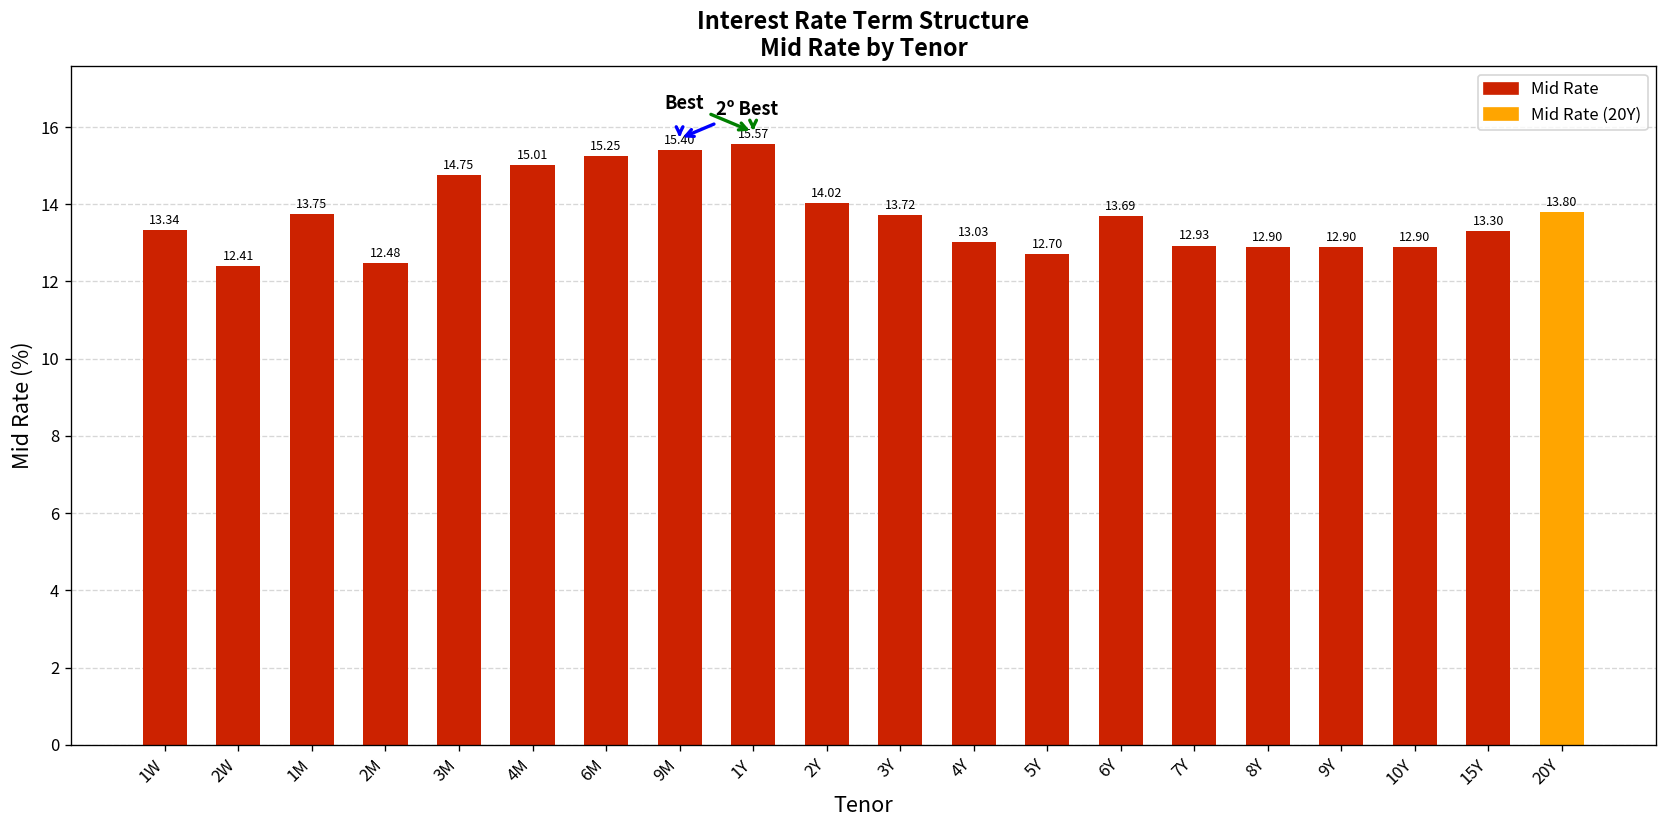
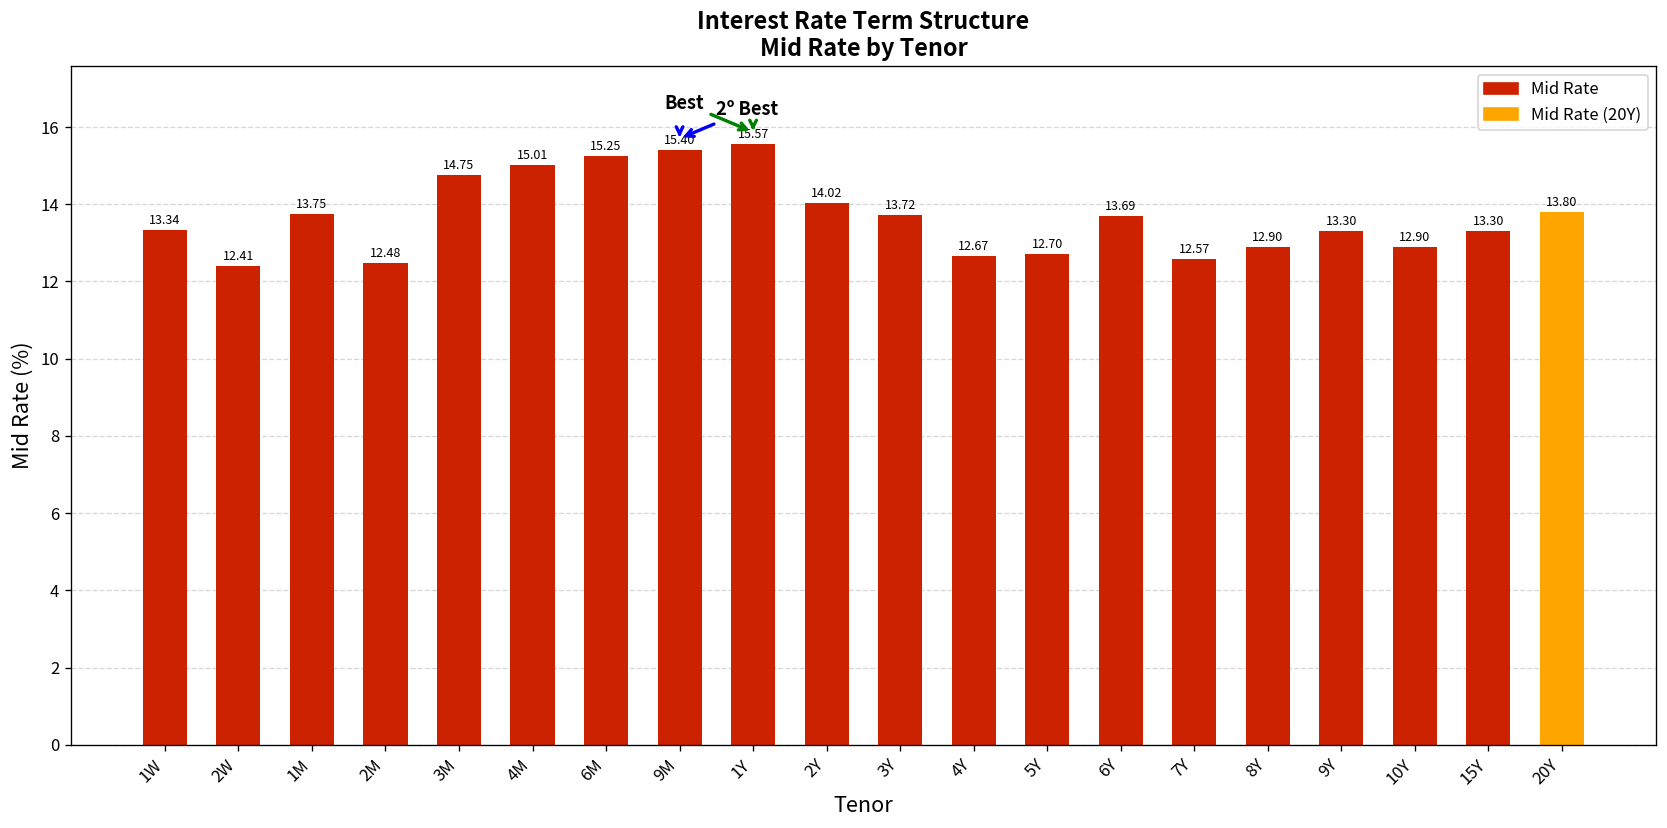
  {
    "1W": 13.34,
    "2W": 12.41,
    "1M": 13.75,
    "2M": 12.48,
    "3M": 14.75,
    "4M": 15.01,
    "6M": 15.25,
    "9M": 15.40,
    "2Y": 14.02,
    "3Y": 13.72,
-   "4Y": 13.03,
+   "4Y": 12.67,
    "5Y": 12.70,
    "6Y": 13.69,
-   "7Y": 12.93,
+   "7Y": 12.57,
    "8Y": 12.90,
-   "9Y": 12.90,
+   "9Y": 13.30,
    "10Y": 12.90,
    "15Y": 13.30,
    "20Y": 13.80
  }
